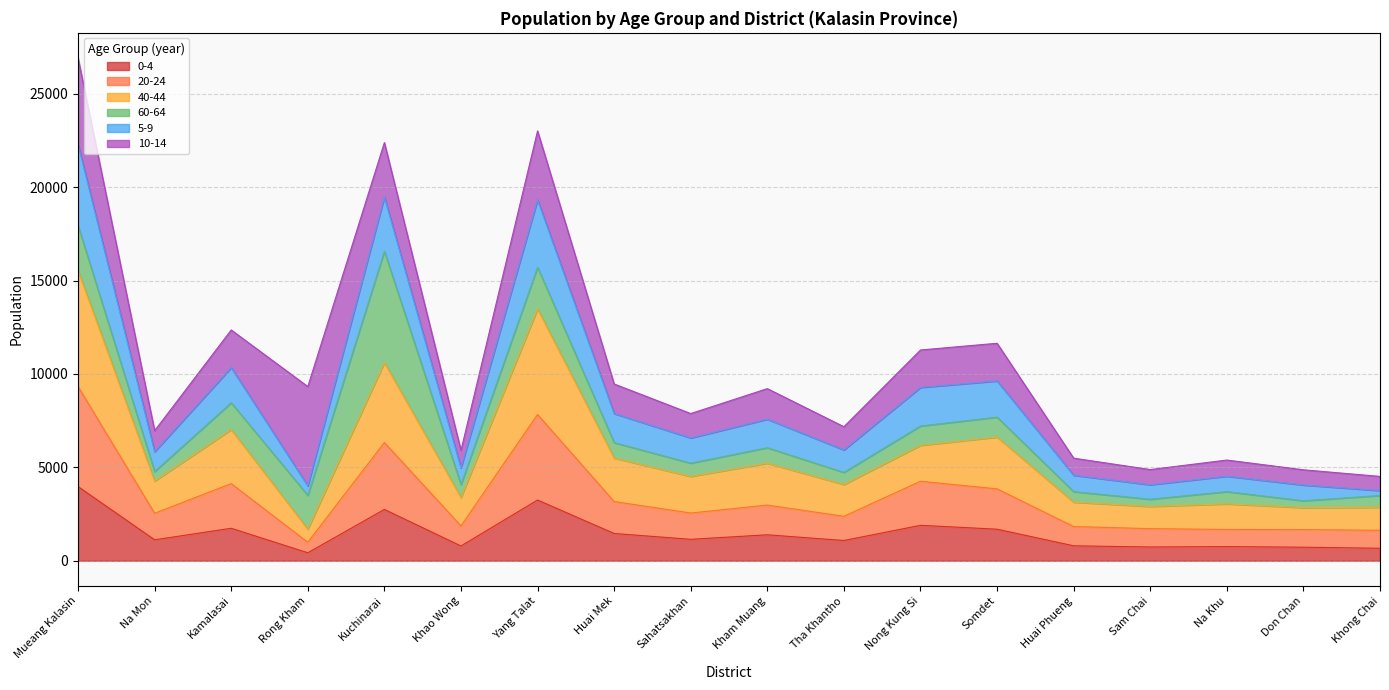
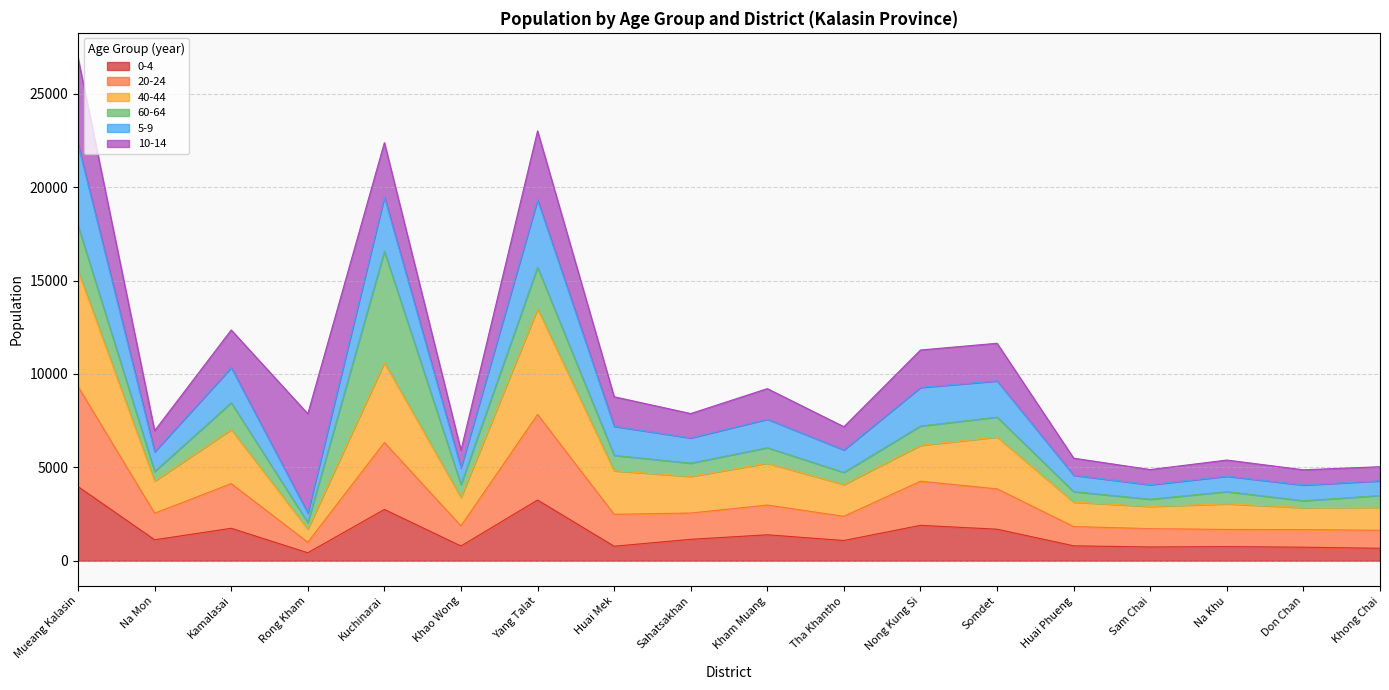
  {
    "0-4": {
      "Mueang Kalasin": 4000,
      "Na Mon": 1100,
      "Kamalasai": 1700,
      "Rong Kham": 400,
      "Kuchinarai": 2700,
      "Khao Wong": 800,
      "Yang Talat": 3200,
-     "Huai Mek": 1500,
+     "Huai Mek": 800,
      "Sahatsakhan": 1100,
      "Kham Muang": 1400,
      "Tha Khantho": 1100,
      "Nong Kung Si": 1900,
      "Somdet": 1700,
      "Huai Phueng": 800,
      "Sam Chai": 700,
      "Na Khu": 800,
      "Don Chan": 700,
      "Khong Chai": 700
    },
    "20-24": {
      "Mueang Kalasin": 5400,
      "Na Mon": 1400,
      "Kamalasai": 2400,
      "Rong Kham": 600,
      "Kuchinarai": 3600,
      "Khao Wong": 1100,
      "Yang Talat": 4600,
      "Huai Mek": 1700,
      "Sahatsakhan": 1400,
      "Kham Muang": 1600,
      "Tha Khantho": 1300,
      "Nong Kung Si": 2400,
      "Somdet": 2200,
      "Huai Phueng": 1000,
      "Sam Chai": 1000,
      "Na Khu": 900,
      "Don Chan": 900,
      "Khong Chai": 1000
    },
    "40-44": {
      "Mueang Kalasin": 6200,
      "Na Mon": 1700,
      "Kamalasai": 2900,
      "Rong Kham": 700,
      "Kuchinarai": 4300,
      "Khao Wong": 1500,
      "Yang Talat": 5700,
      "Huai Mek": 2300,
      "Sahatsakhan": 2000,
      "Kham Muang": 2200,
      "Tha Khantho": 1700,
      "Nong Kung Si": 1900,
      "Somdet": 2800,
      "Huai Phueng": 1300,
      "Sam Chai": 1200,
      "Na Khu": 1400,
      "Don Chan": 1200,
      "Khong Chai": 1200
    },
    "60-64": {
      "Mueang Kalasin": 2400,
      "Na Mon": 500,
      "Kamalasai": 1400,
-     "Rong Kham": 1800,
+     "Rong Kham": 400,
      "Kuchinarai": 6000,
      "Khao Wong": 700,
      "Yang Talat": 2200,
      "Huai Mek": 800,
      "Sahatsakhan": 700,
      "Kham Muang": 800,
      "Tha Khantho": 600,
      "Nong Kung Si": 1000,
      "Somdet": 1100,
      "Huai Phueng": 600,
      "Sam Chai": 400,
      "Na Khu": 700,
      "Don Chan": 400,
      "Khong Chai": 600
    },
    "5-9": {
      "Mueang Kalasin": 4300,
      "Na Mon": 1100,
      "Kamalasai": 1900,
      "Rong Kham": 500,
      "Kuchinarai": 2900,
      "Khao Wong": 900,
      "Yang Talat": 3600,
      "Huai Mek": 1600,
      "Sahatsakhan": 1400,
      "Kham Muang": 1500,
      "Tha Khantho": 1200,
      "Nong Kung Si": 2100,
      "Somdet": 1900,
      "Huai Phueng": 900,
      "Sam Chai": 800,
      "Na Khu": 800,
      "Don Chan": 800,
-     "Khong Chai": 300
+     "Khong Chai": 800
    },
    "10-14": {
      "Mueang Kalasin": 4600,
      "Na Mon": 1100,
      "Kamalasai": 2000,
      "Rong Kham": 5300,
      "Kuchinarai": 2900,
      "Khao Wong": 900,
      "Yang Talat": 3700,
      "Huai Mek": 1600,
      "Sahatsakhan": 1300,
      "Kham Muang": 1600,
      "Tha Khantho": 1200,
      "Nong Kung Si": 2000,
      "Somdet": 2000,
      "Huai Phueng": 900,
      "Sam Chai": 800,
      "Na Khu": 900,
      "Don Chan": 800,
      "Khong Chai": 800
    }
  }
